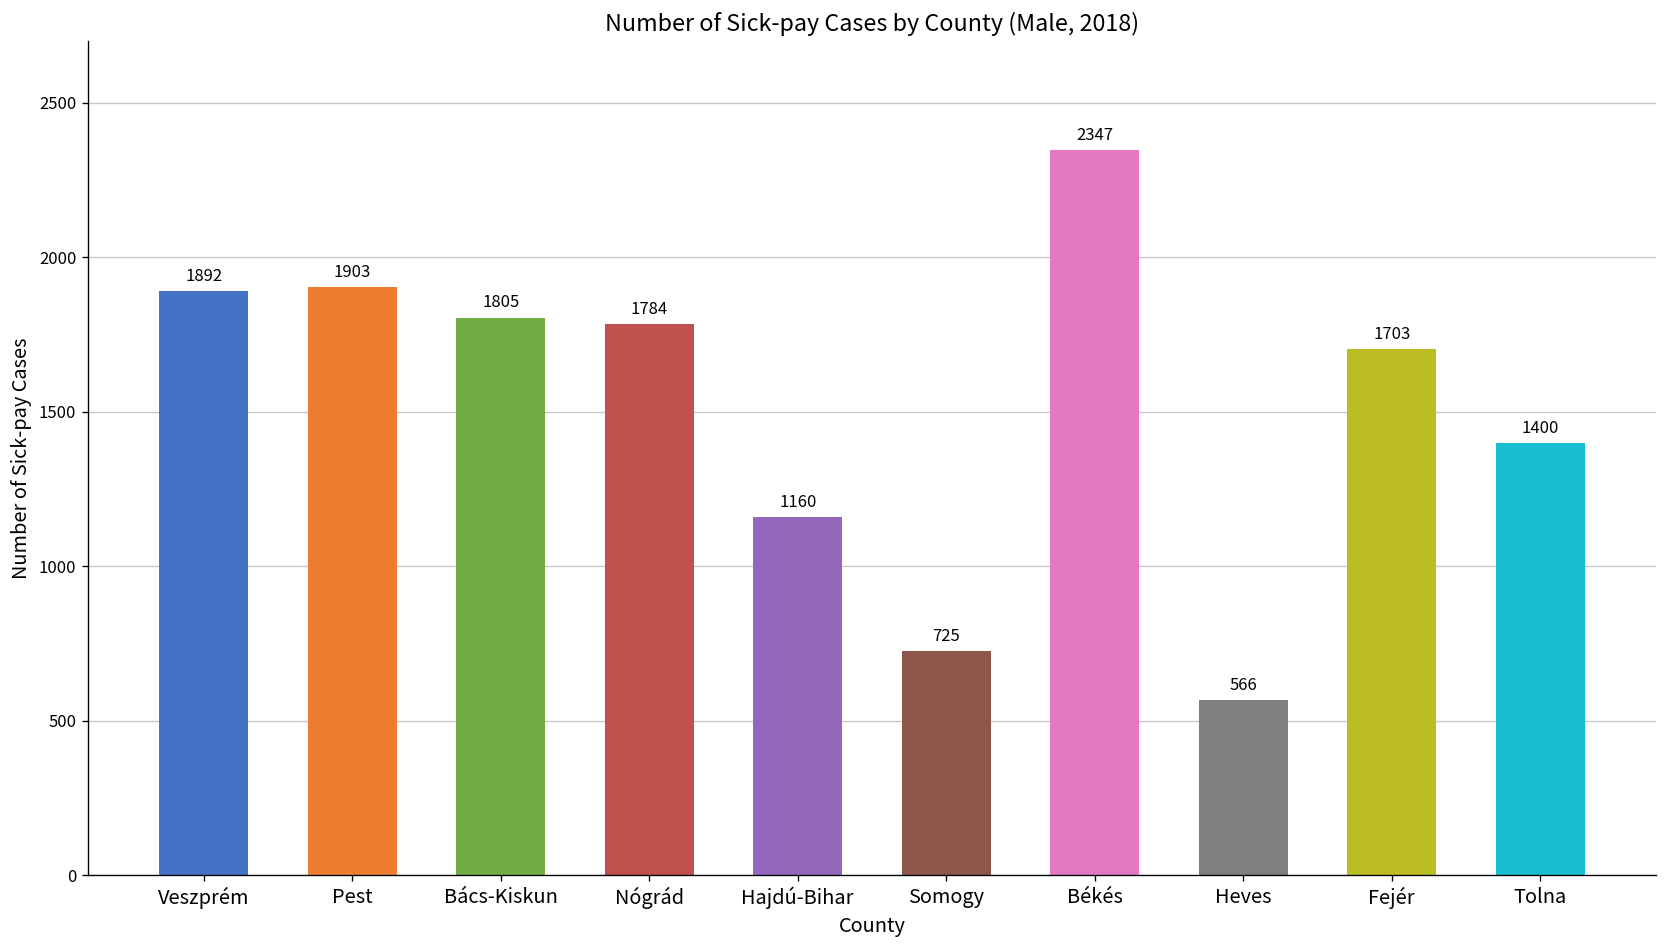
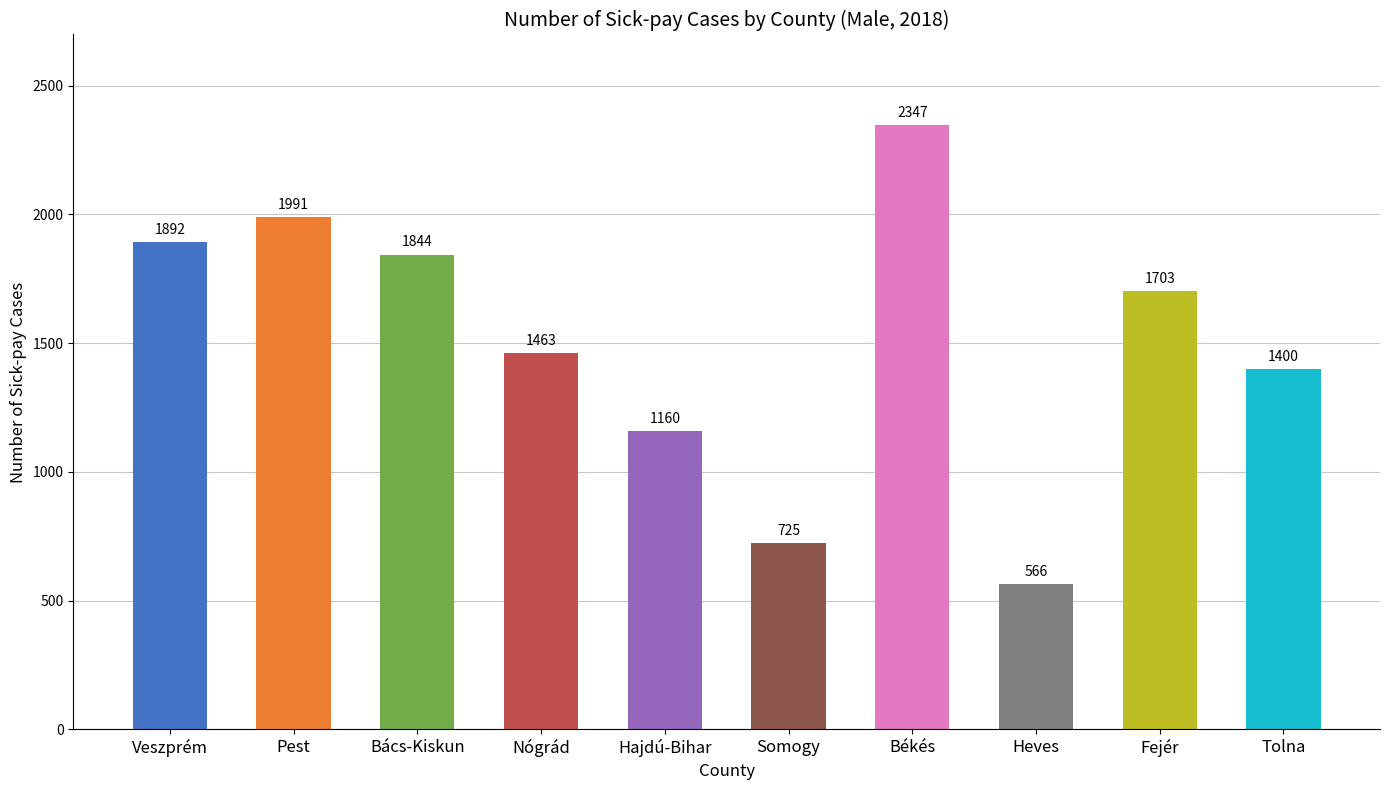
  {
    "Veszprém": 1892,
-   "Pest": 1903,
-   "Bács-Kiskun": 1805,
-   "Nógrád": 1784,
+   "Pest": 1991,
+   "Bács-Kiskun": 1844,
+   "Nógrád": 1463,
    "Hajdú-Bihar": 1160,
    "Somogy": 725,
    "Békés": 2347,
    "Heves": 566,
    "Fejér": 1703,
    "Tolna": 1400
  }
